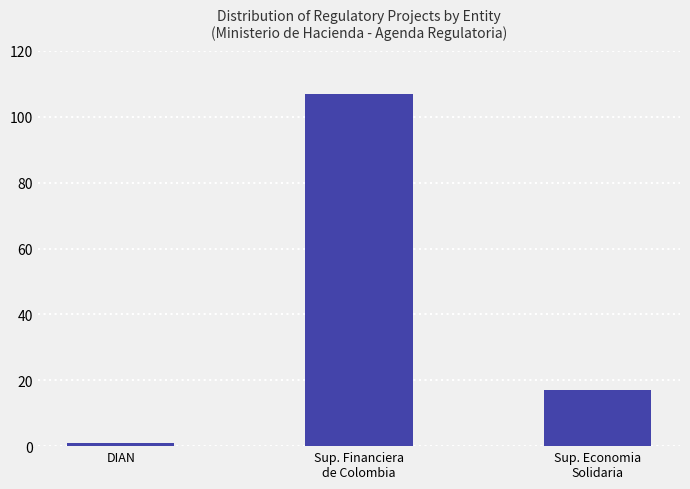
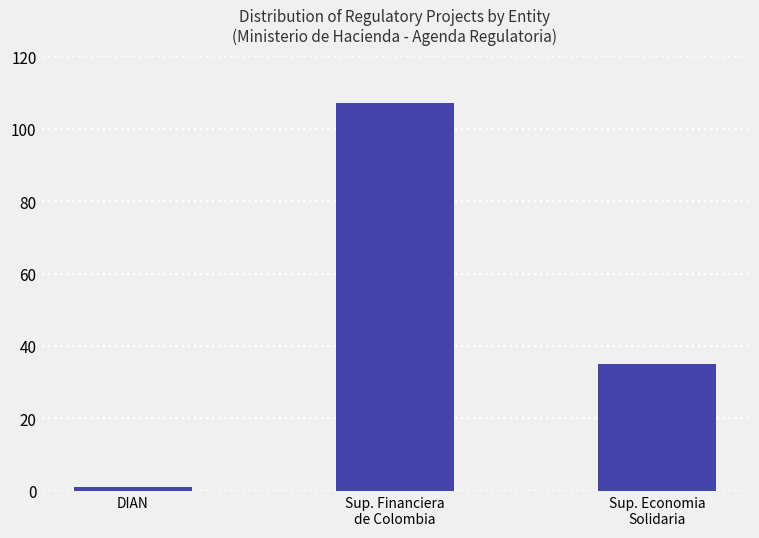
  {
    "DIAN": 1,
    "Sup. Financiera de Colombia": 107,
-   "Sup. Economia Solidaria": 17
+   "Sup. Economia Solidaria": 35
  }
